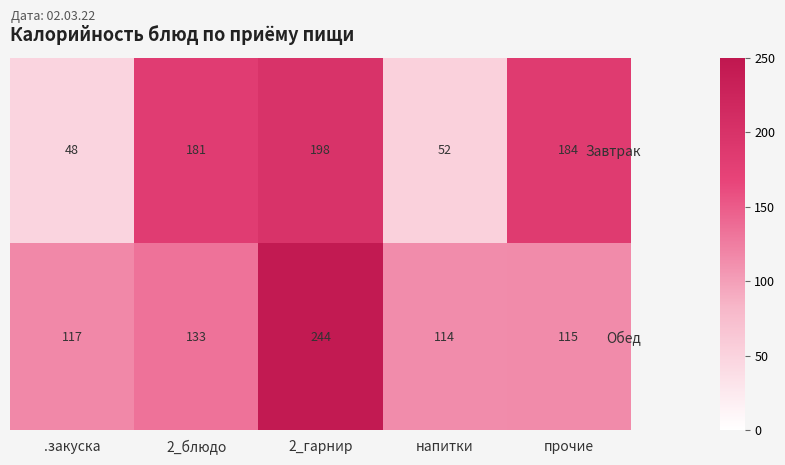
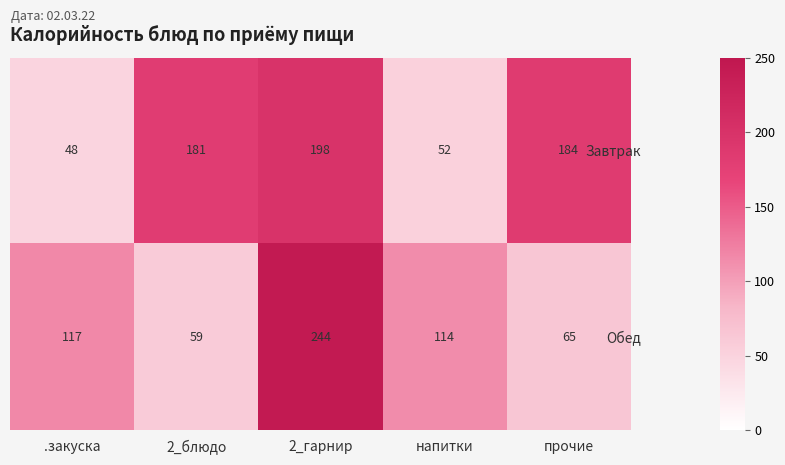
  {
    "Завтрак": {
      ".закуска": 48,
      "2_блюдо": 181,
      "2_гарнир": 198,
      "напитки": 52,
      "прочие": 184
    },
    "Обед": {
      ".закуска": 117,
-     "2_блюдо": 133,
+     "2_блюдо": 59,
      "2_гарнир": 244,
      "напитки": 114,
-     "прочие": 115
+     "прочие": 65
    }
  }
